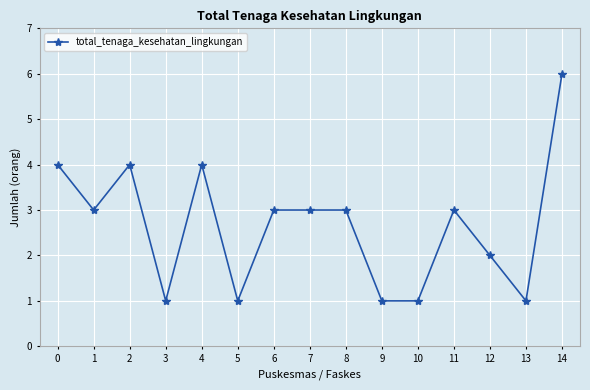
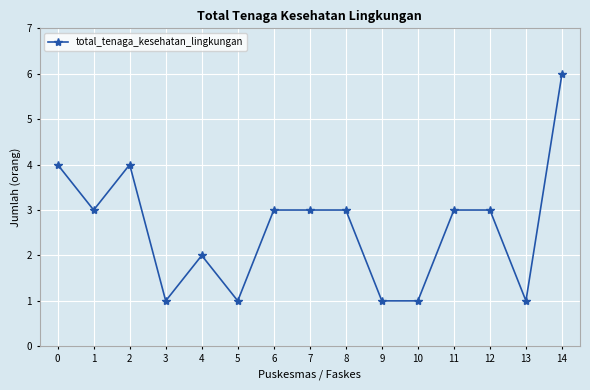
  {
    "0": 4,
    "1": 3,
    "2": 4,
    "3": 1,
-   "4": 4,
+   "4": 2,
    "5": 1,
    "6": 3,
    "7": 3,
    "8": 3,
    "9": 1,
    "10": 1,
    "11": 3,
-   "12": 2,
+   "12": 3,
    "13": 1,
    "14": 6
  }
